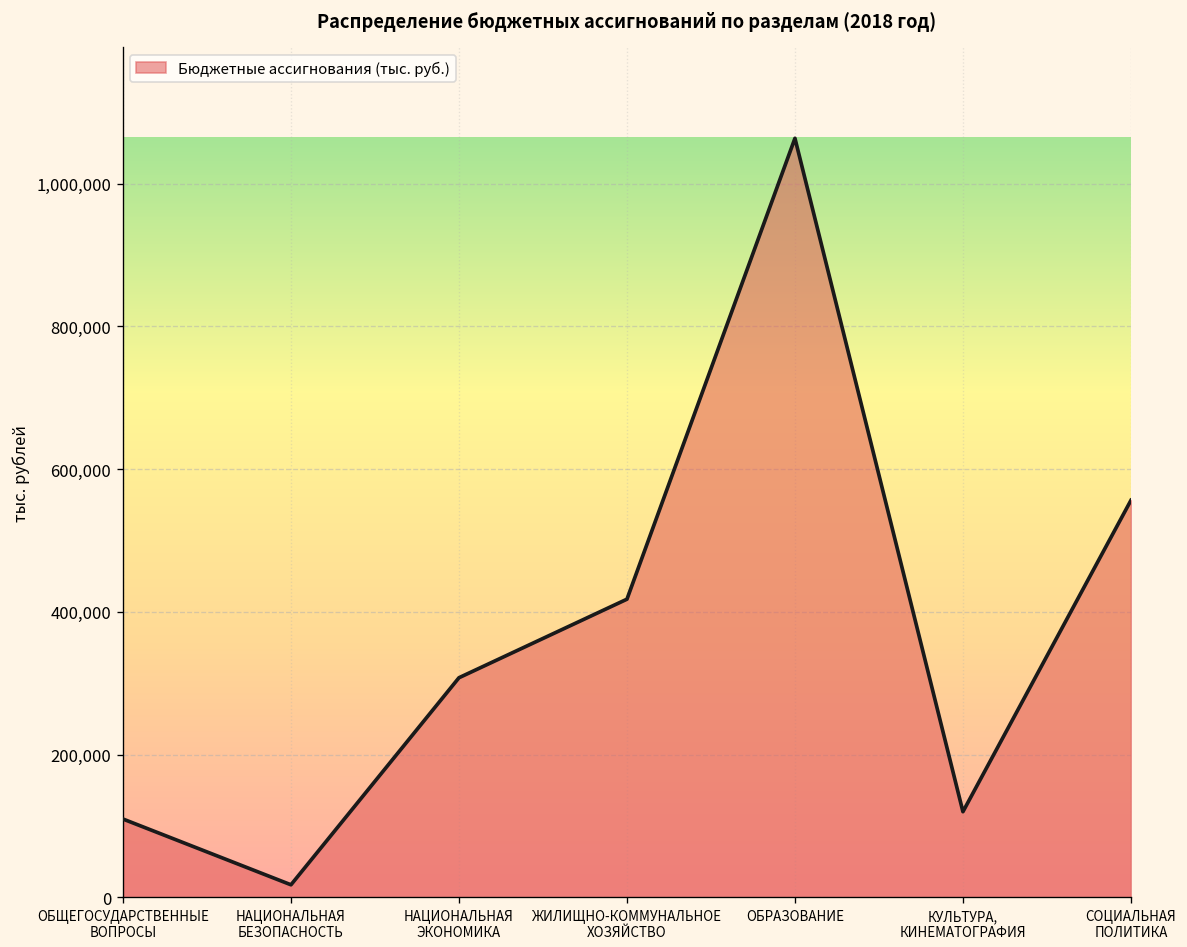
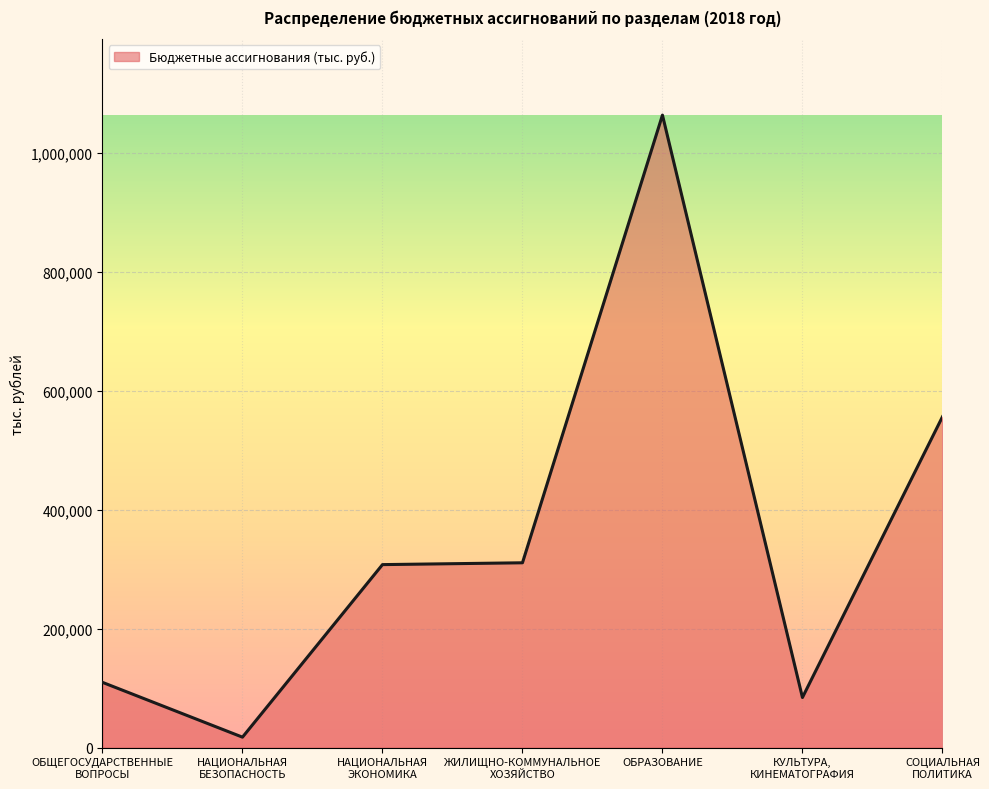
  {
    "ОБЩЕГОСУДАРСТВЕННЫЕ ВОПРОСЫ": "110,000",
    "НАЦИОНАЛЬНАЯ БЕЗОПАСНОСТЬ": "20,000",
    "НАЦИОНАЛЬНАЯ ЭКОНОМИКА": "310,000",
-   "ЖИЛИЩНО-КОММУНАЛЬНОЕ ХОЗЯЙСТВО": "420,000",
+   "ЖИЛИЩНО-КОММУНАЛЬНОЕ ХОЗЯЙСТВО": "310,000",
    "ОБРАЗОВАНИЕ": "1,060,000",
-   "КУЛЬТУРА, КИНЕМАТОГРАФИЯ": "120,000",
+   "КУЛЬТУРА, КИНЕМАТОГРАФИЯ": "80,000",
    "СОЦИАЛЬНАЯ ПОЛИТИКА": "560,000"
  }
